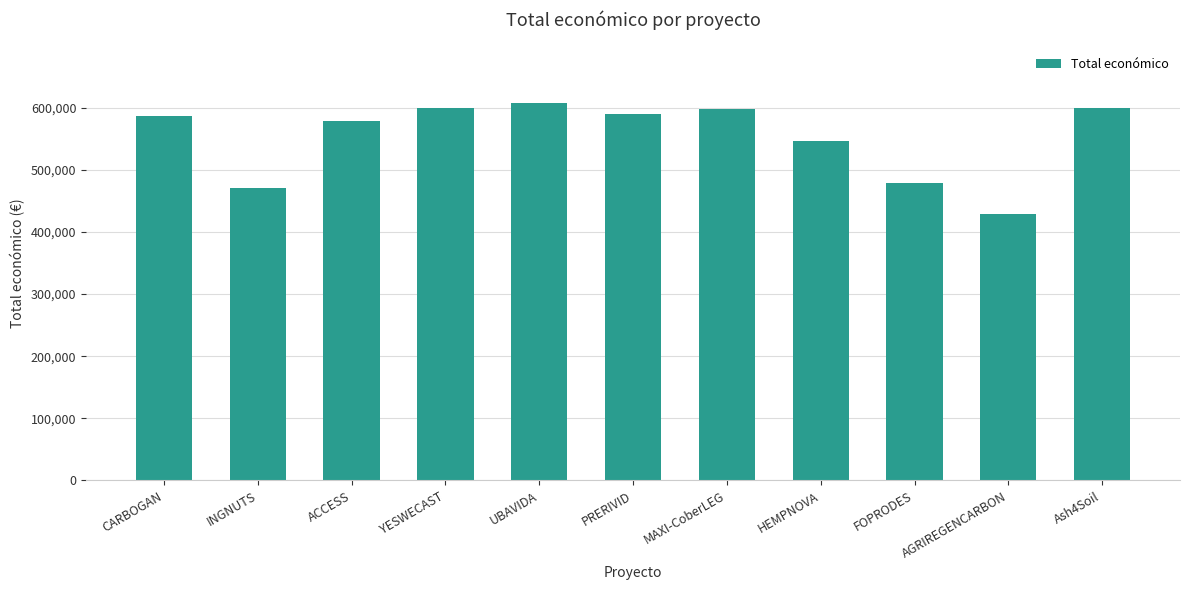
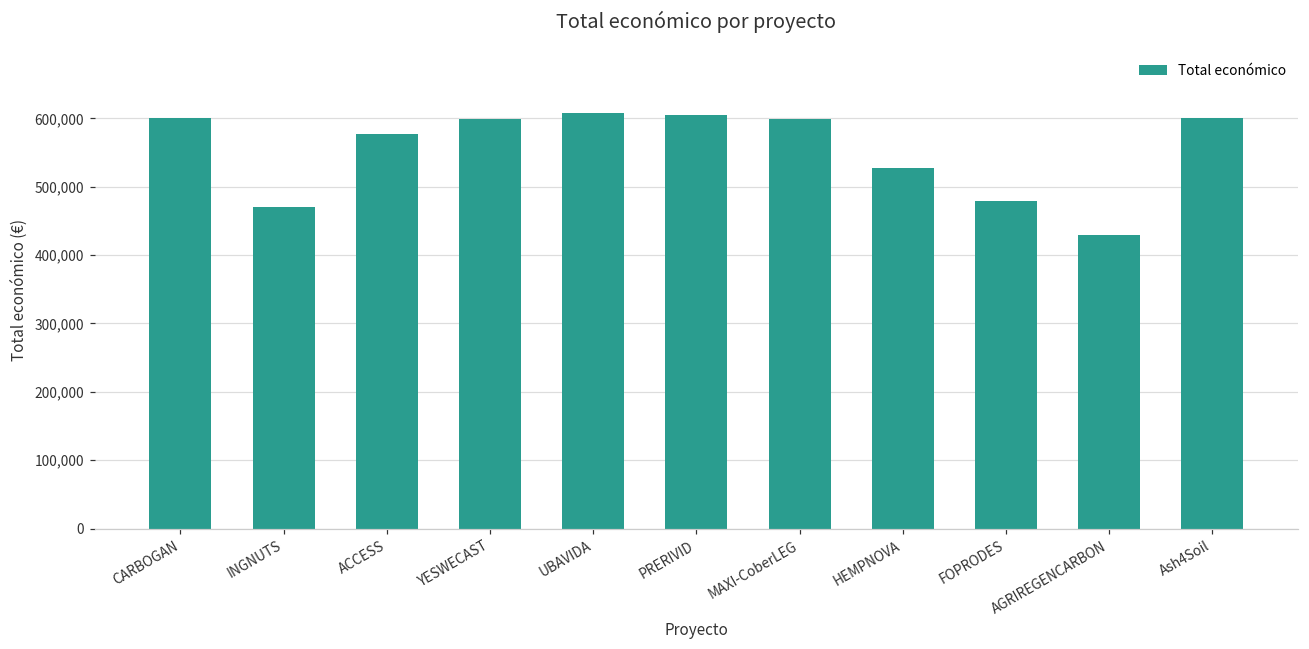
  {
-   "CARBOGAN": "590,000",
+   "CARBOGAN": "600,000",
    "INGNUTS": "470,000",
    "ACCESS": "580,000",
    "YESWECAST": "600,000",
    "UBAVIDA": "610,000",
-   "PRERIVID": "590,000",
+   "PRERIVID": "610,000",
    "MAXI-CoberLEG": "600,000",
-   "HEMPNOVA": "550,000",
+   "HEMPNOVA": "530,000",
    "FOPRODES": "480,000",
    "AGRIREGENCARBON": "430,000",
    "Ash4Soil": "600,000"
  }
